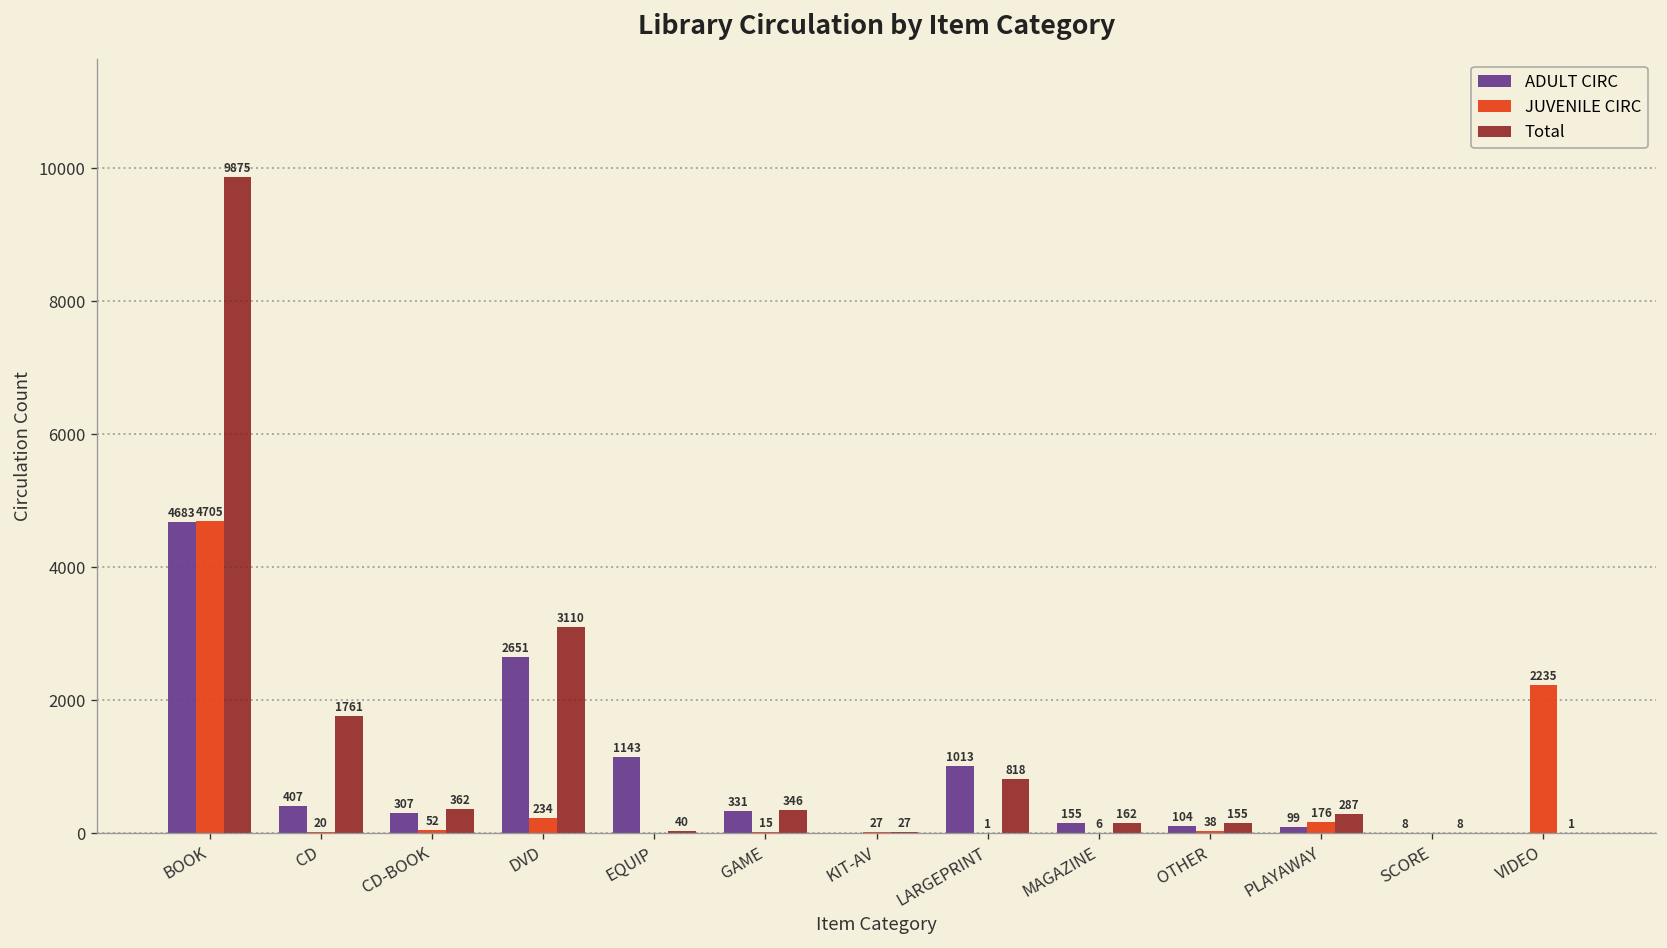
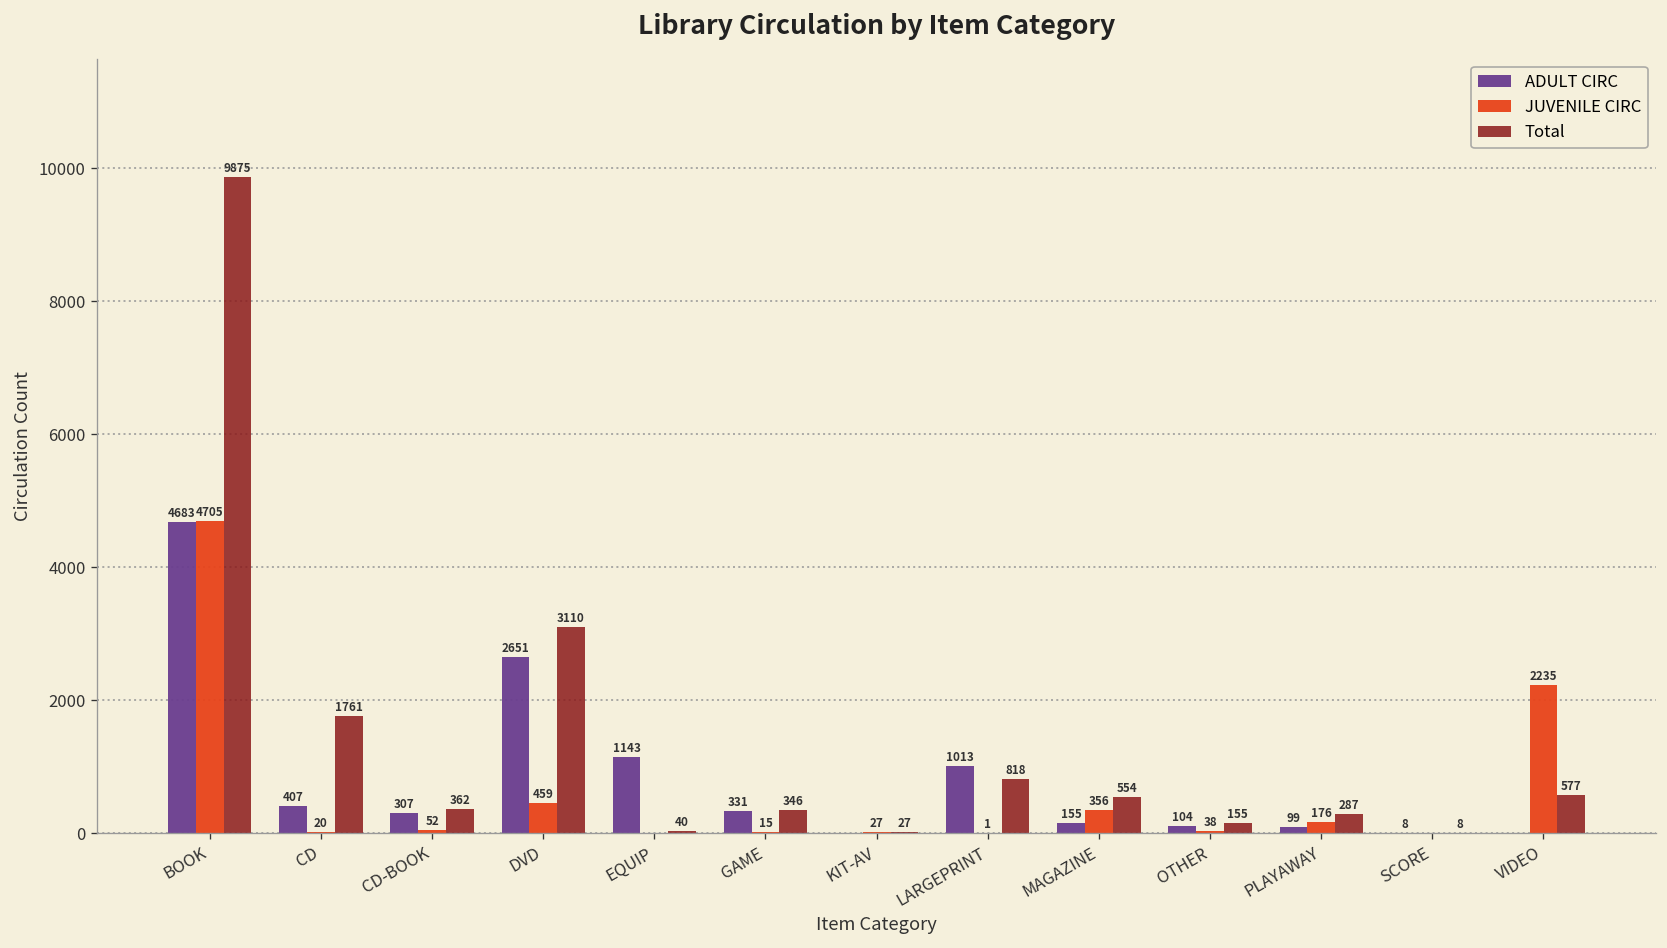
  {
    "ADULT CIRC": {
      "BOOK": 4683,
      "CD": 407,
      "CD-BOOK": 307,
      "DVD": 2651,
      "EQUIP": 1143,
      "GAME": 331,
      "LARGEPRINT": 1013,
      "MAGAZINE": 155,
      "OTHER": 104,
      "PLAYAWAY": 99,
      "SCORE": 8
    },
    "JUVENILE CIRC": {
      "BOOK": 4705,
      "CD": 20,
      "CD-BOOK": 52,
-     "DVD": 234,
+     "DVD": 459,
      "GAME": 15,
      "KIT-AV": 27,
      "LARGEPRINT": 1,
-     "MAGAZINE": 6,
+     "MAGAZINE": 356,
      "OTHER": 38,
      "PLAYAWAY": 176,
      "VIDEO": 2235
    },
    "Total": {
      "BOOK": 9875,
      "CD": 1761,
      "CD-BOOK": 362,
      "DVD": 3110,
      "EQUIP": 40,
      "GAME": 346,
      "KIT-AV": 27,
      "LARGEPRINT": 818,
-     "MAGAZINE": 162,
+     "MAGAZINE": 554,
      "OTHER": 155,
      "PLAYAWAY": 287,
      "SCORE": 8,
-     "VIDEO": 1
+     "VIDEO": 577
    }
  }
